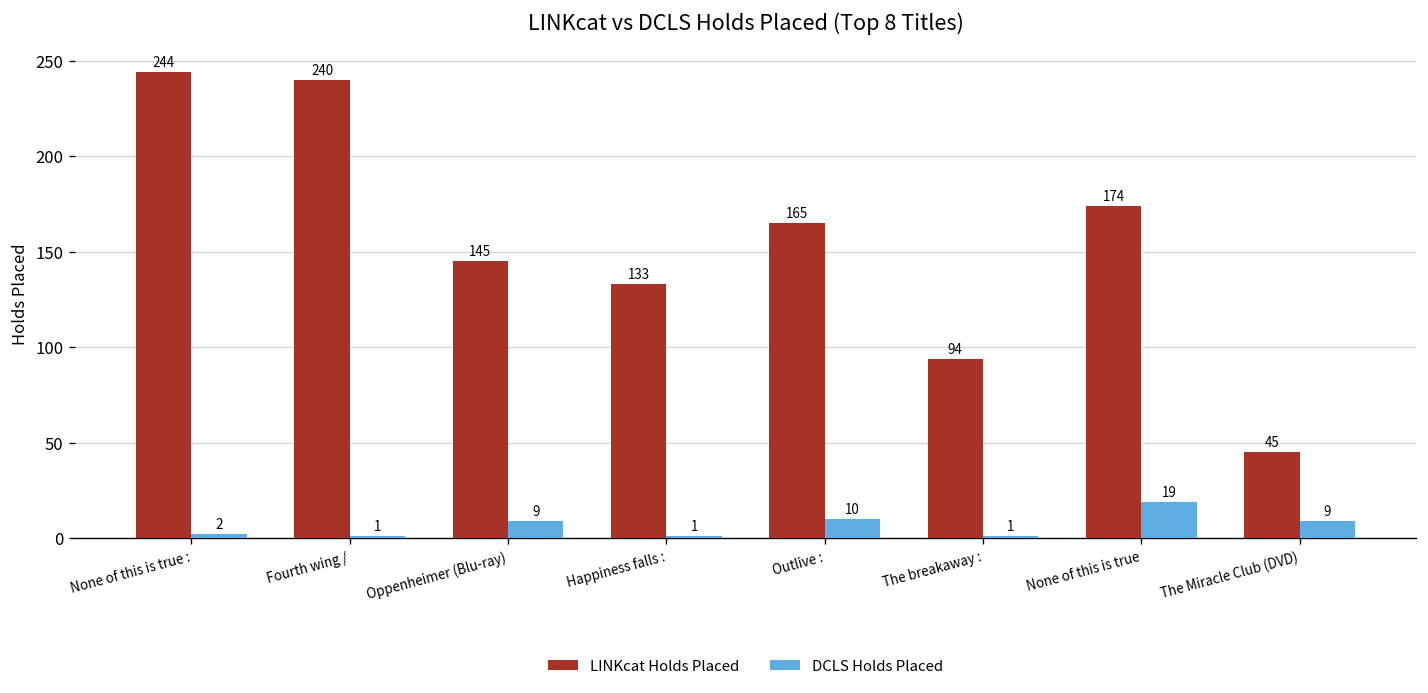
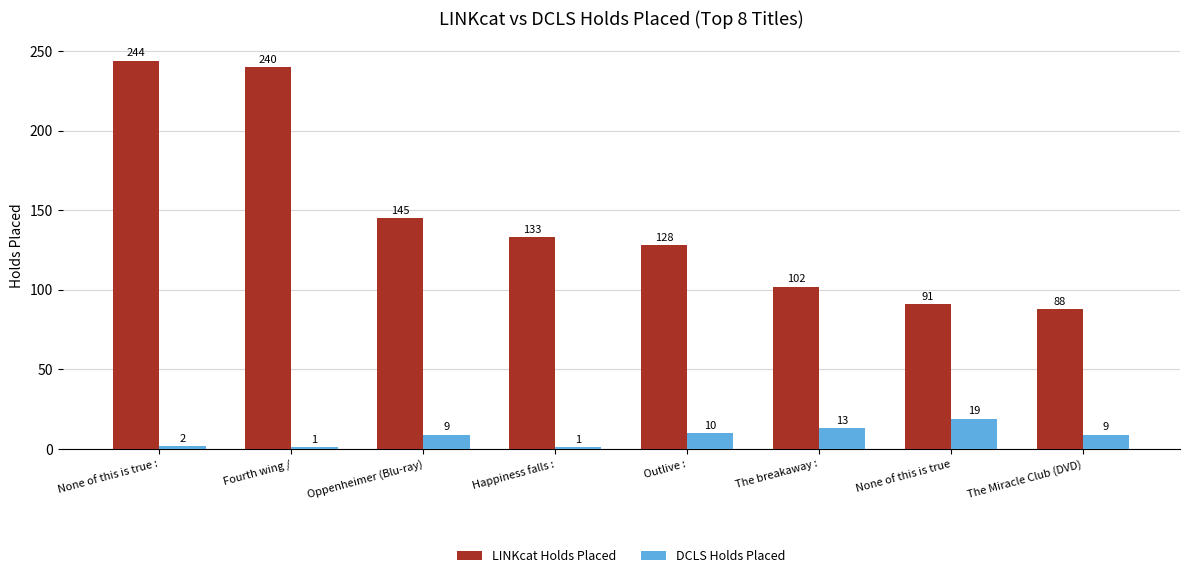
  {
    "LINKcat Holds Placed": {
      "None of this is true :": 244,
      "Fourth wing /": 240,
      "Oppenheimer (Blu-ray)": 145,
      "Happiness falls :": 133,
-     "Outlive :": 165,
-     "The breakaway :": 94,
-     "None of this is true": 174,
-     "The Miracle Club (DVD)": 45
+     "Outlive :": 128,
+     "The breakaway :": 102,
+     "None of this is true": 91,
+     "The Miracle Club (DVD)": 88
    },
    "DCLS Holds Placed": {
      "None of this is true :": 2,
      "Fourth wing /": 1,
      "Oppenheimer (Blu-ray)": 9,
      "Happiness falls :": 1,
      "Outlive :": 10,
-     "The breakaway :": 1,
+     "The breakaway :": 13,
      "None of this is true": 19,
      "The Miracle Club (DVD)": 9
    }
  }
